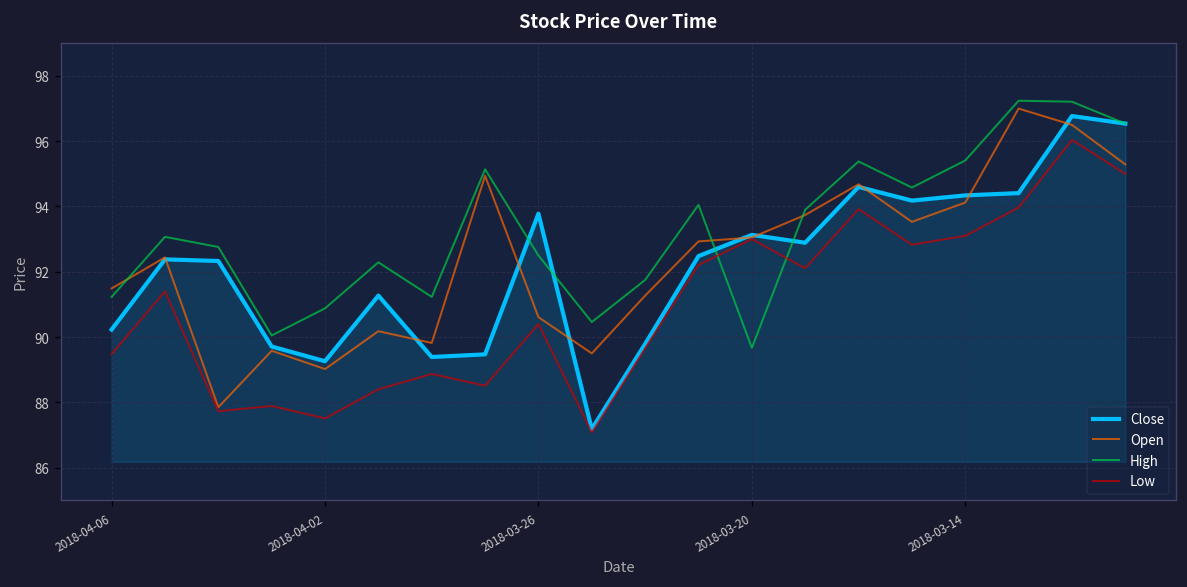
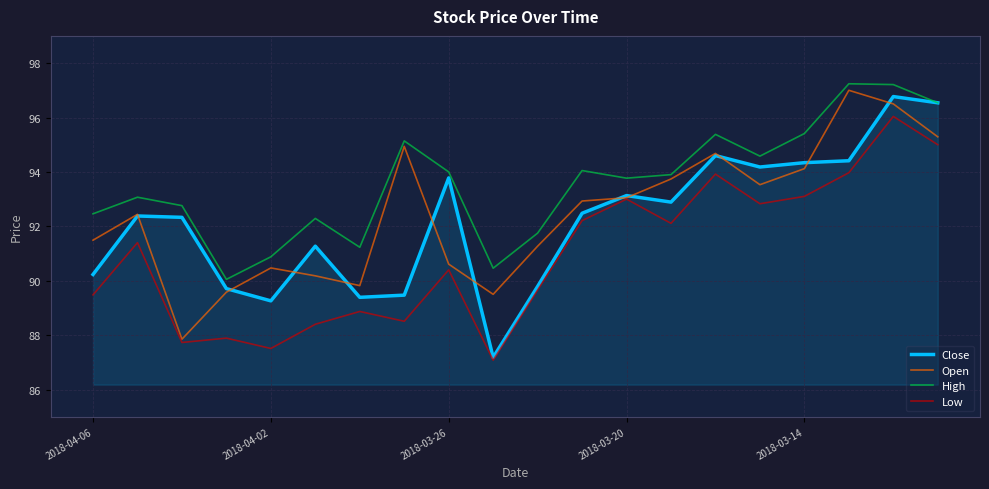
  {
    "Close": {
      "2018-04-06": 90.2,
      "2018-04-02": 89.3,
      "2018-03-26": 93.8,
      "2018-03-14": 94.3
    },
    "Open": {
      "2018-04-06": 91.5,
-     "2018-04-02": 89.0,
+     "2018-04-02": 90.5,
      "2018-03-26": 90.6,
      "2018-03-14": 94.1
    },
    "High": {
-     "2018-04-06": 91.2,
+     "2018-04-06": 92.5,
      "2018-04-02": 90.9,
-     "2018-03-26": 92.5,
-     "2018-03-20": 89.7,
+     "2018-03-26": 94.0,
+     "2018-03-20": 93.8,
      "2018-03-14": 95.4
    },
    "Low": {
      "2018-04-06": 89.5,
      "2018-04-02": 87.5,
      "2018-03-26": 90.4,
      "2018-03-14": 93.1
    }
  }
